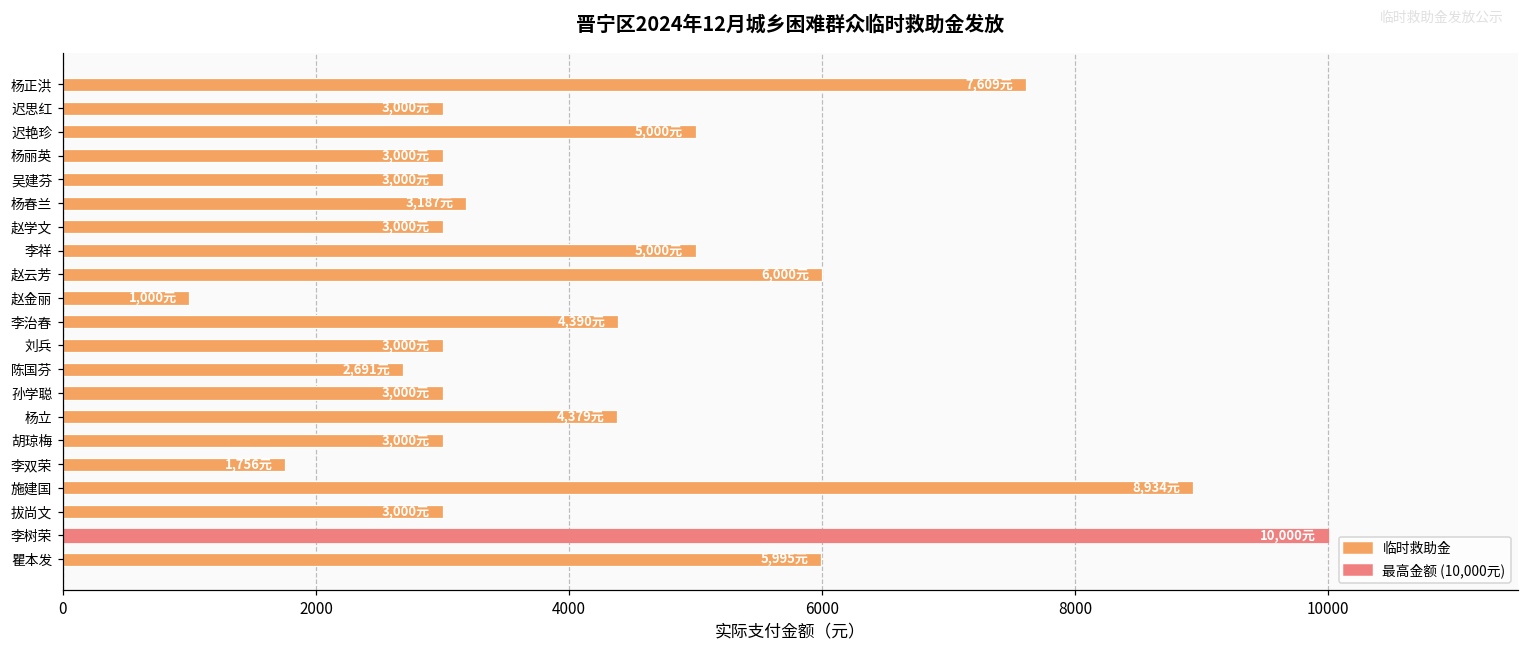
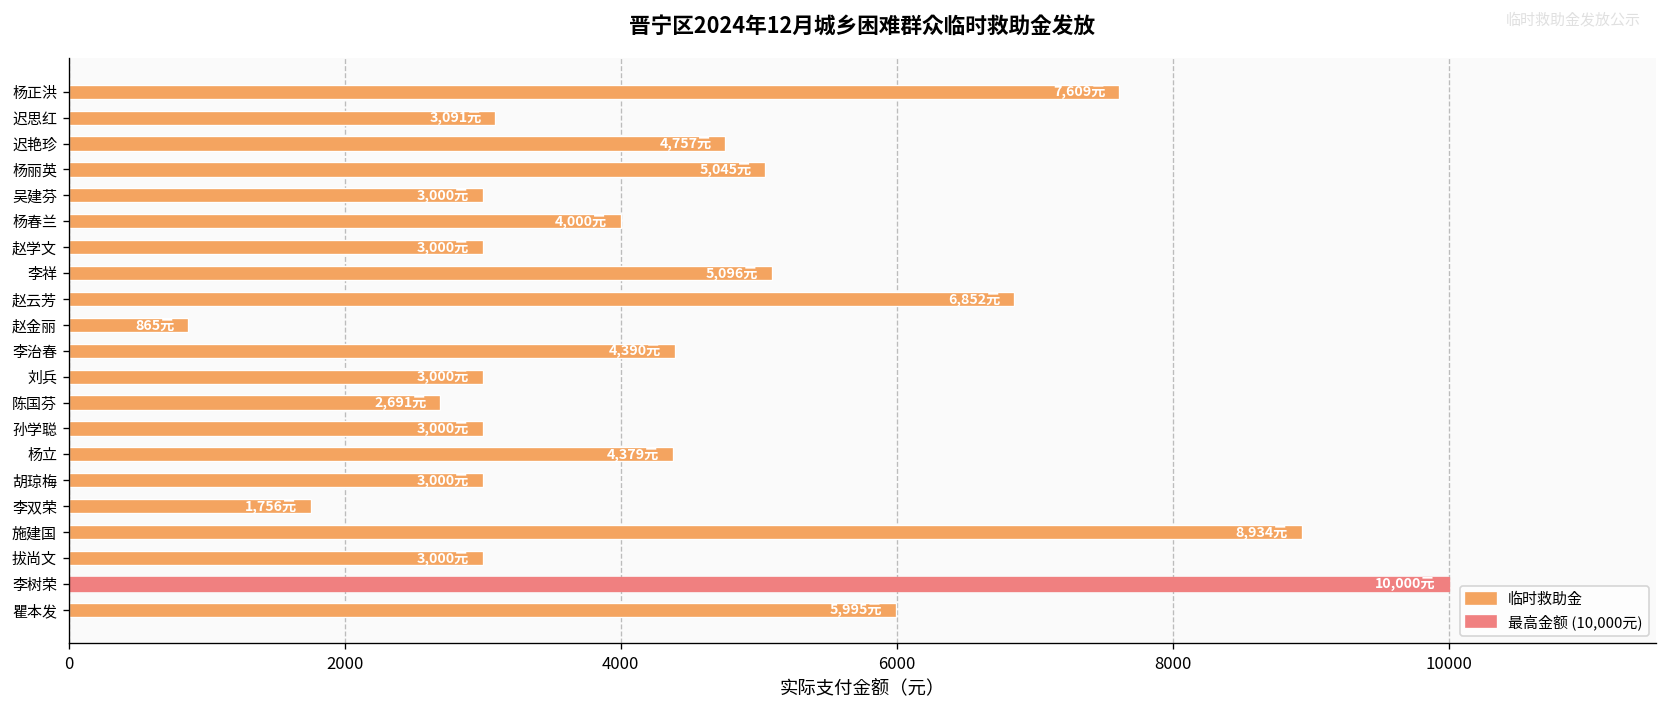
  {
    "杨正洪": "7,609元",
-   "迟思红": "3,000元",
-   "迟艳珍": "5,000元",
-   "杨丽英": "3,000元",
+   "迟思红": "3,091元",
+   "迟艳珍": "4,757元",
+   "杨丽英": "5,045元",
    "吴建芬": "3,000元",
-   "杨春兰": "3,187元",
+   "杨春兰": "4,000元",
    "赵学文": "3,000元",
-   "李祥": "5,000元",
-   "赵云芳": "6,000元",
-   "赵金丽": "1,000元",
+   "李祥": "5,096元",
+   "赵云芳": "6,852元",
+   "赵金丽": "865元",
    "李治春": "4,390元",
    "刘兵": "3,000元",
    "陈国芬": "2,691元",
    "孙学聪": "3,000元",
    "杨立": "4,379元",
    "胡琼梅": "3,000元",
    "李双荣": "1,756元",
    "施建国": "8,934元",
    "拔尚文": "3,000元",
    "李树荣": "10,000元",
    "瞿本发": "5,995元"
  }
